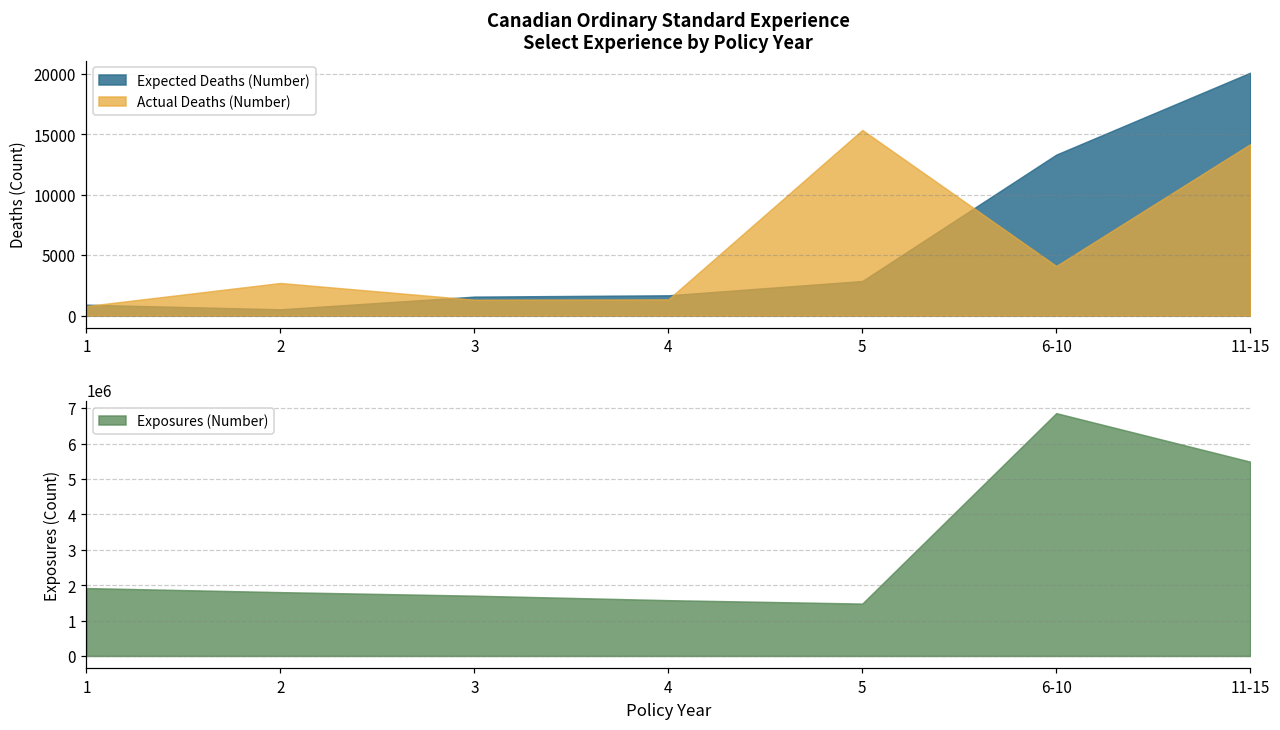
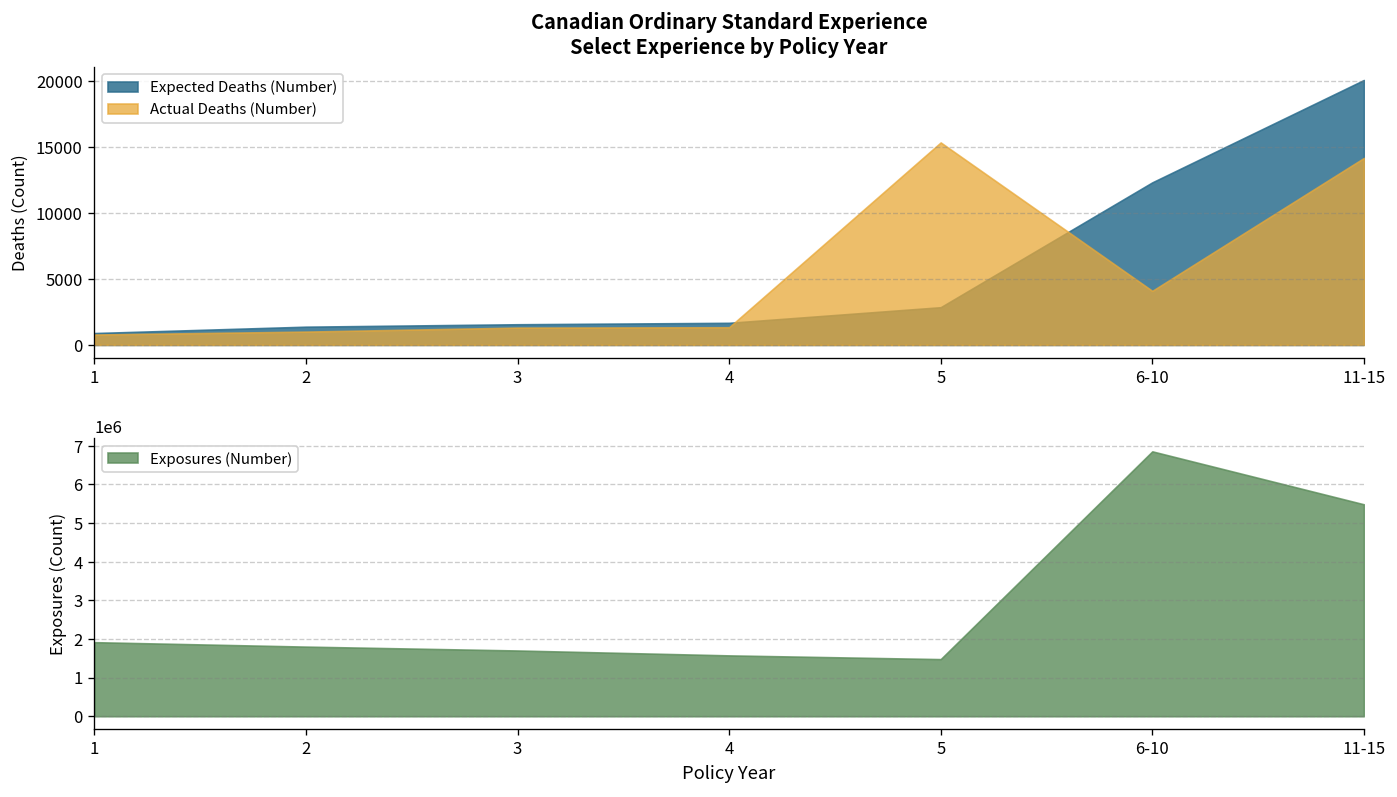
  {
    "Canadian Ordinary Standard Experience Select Experience by Policy Year": {
      "Expected Deaths (Number)": {
-       "2": 500,
+       "2": 1400,
        "3": 1600,
        "4": 1700,
        "5": 2900,
-       "6-10": 13300,
+       "6-10": 12300,
        "11-15": 20100
      },
      "Actual Deaths (Number)": {
-       "2": 2700,
+       "2": 1000,
        "3": 1300,
        "4": 1300,
        "5": 15300,
        "6-10": 4100,
        "11-15": 14200
      }
    }
  }
